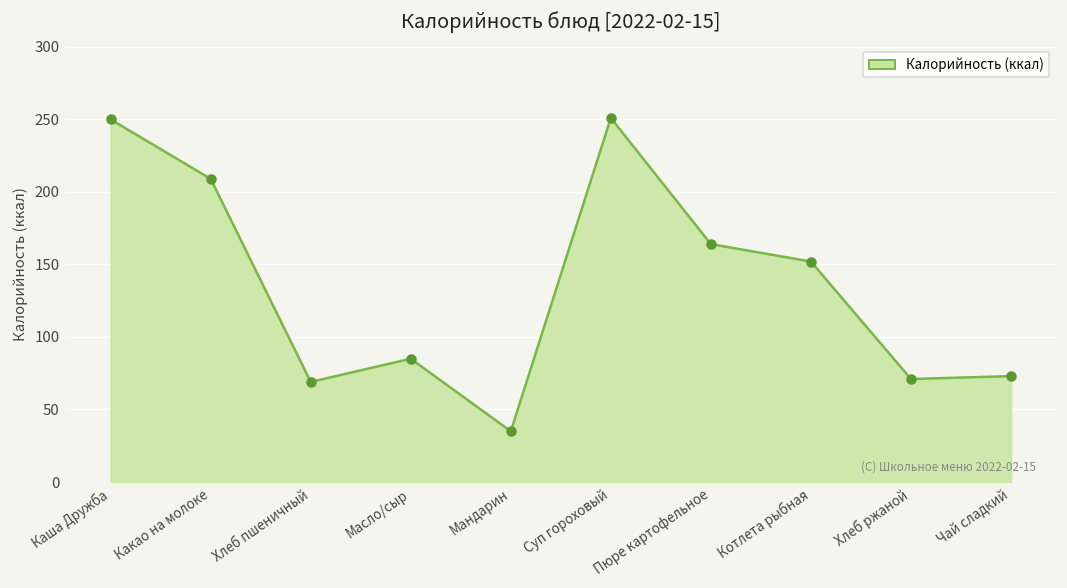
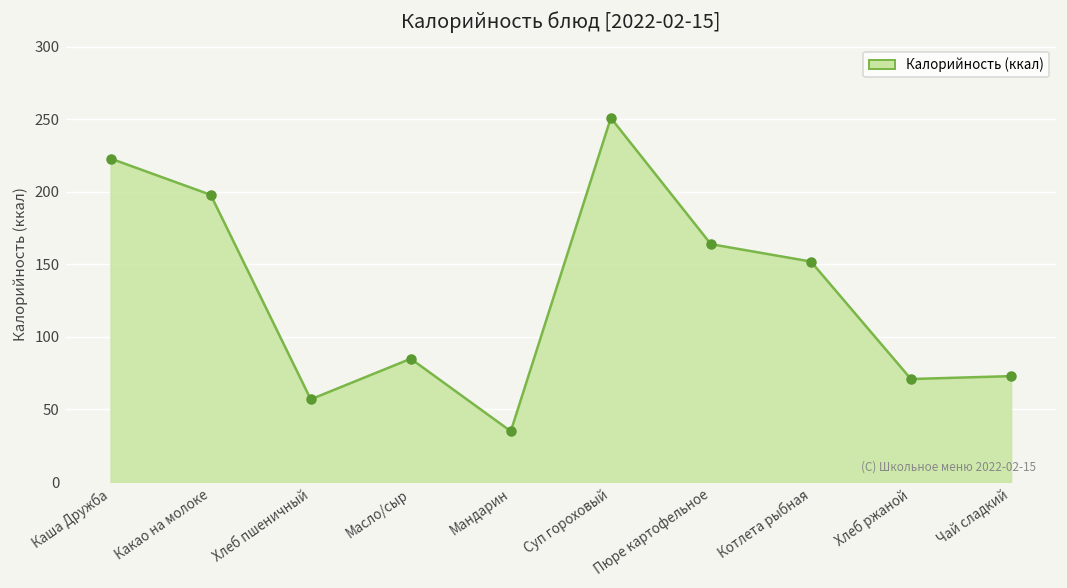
  {
-   "Каша Дружба": 250,
-   "Какао на молоке": 209,
-   "Хлеб пшеничный": 69,
+   "Каша Дружба": 223,
+   "Какао на молоке": 198,
+   "Хлеб пшеничный": 57,
    "Масло/сыр": 85,
    "Мандарин": 35,
    "Суп гороховый": 251,
    "Пюре картофельное": 164,
    "Котлета рыбная": 152,
    "Хлеб ржаной": 71,
    "Чай сладкий": 73
  }
